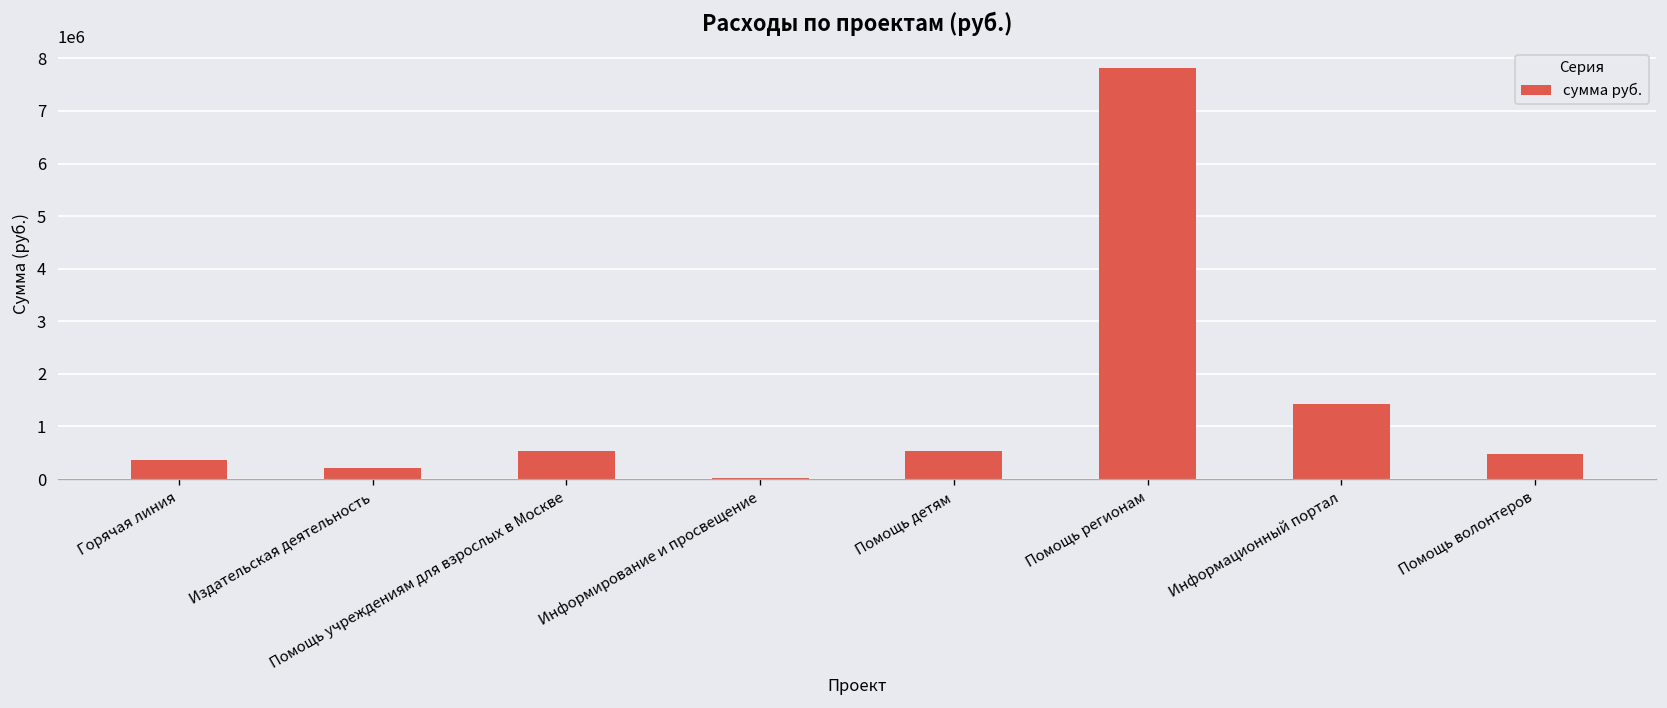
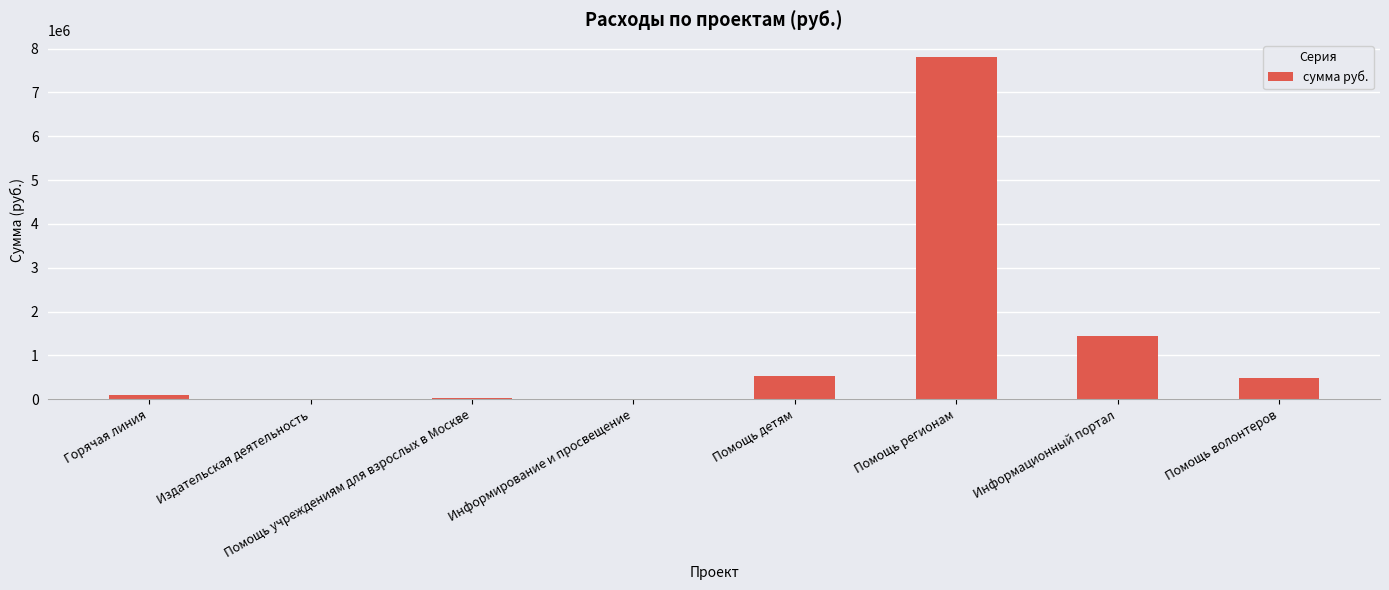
  {
-   "Горячая линия": 400000,
-   "Издательская деятельность": 200000,
-   "Помощь учреждениям для взрослых в Москве": 500000,
+   "Горячая линия": 100000,
+   "Издательская деятельность": 0,
+   "Помощь учреждениям для взрослых в Москве": 0,
    "Помощь детям": 500000,
    "Помощь регионам": 7800000,
    "Информационный портал": 1400000,
    "Помощь волонтеров": 500000
  }
